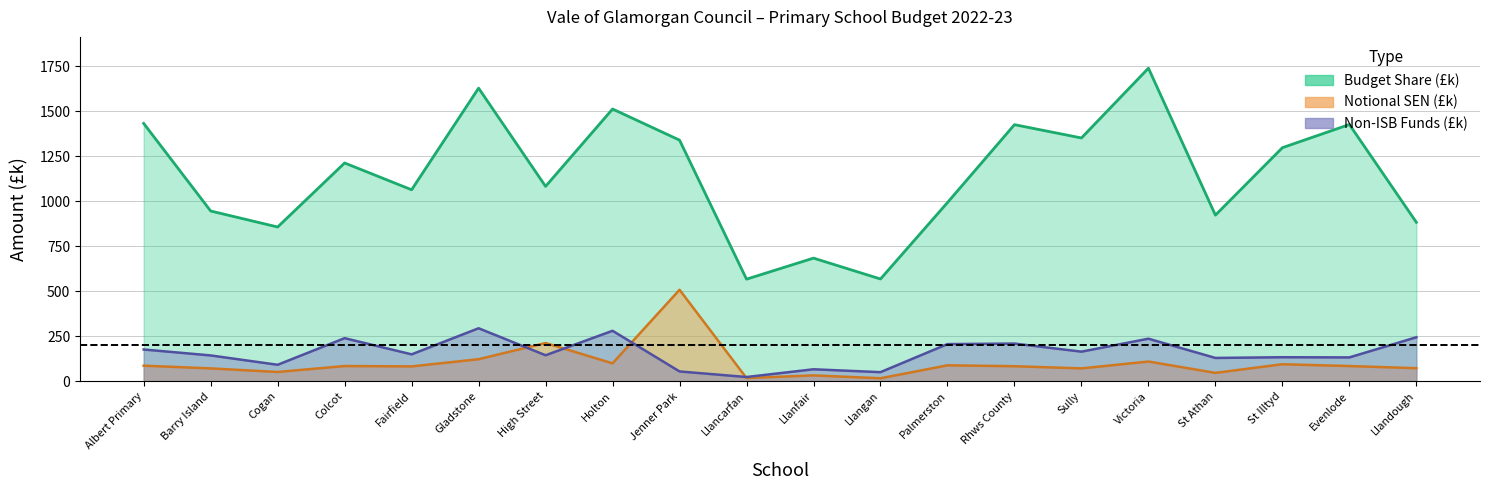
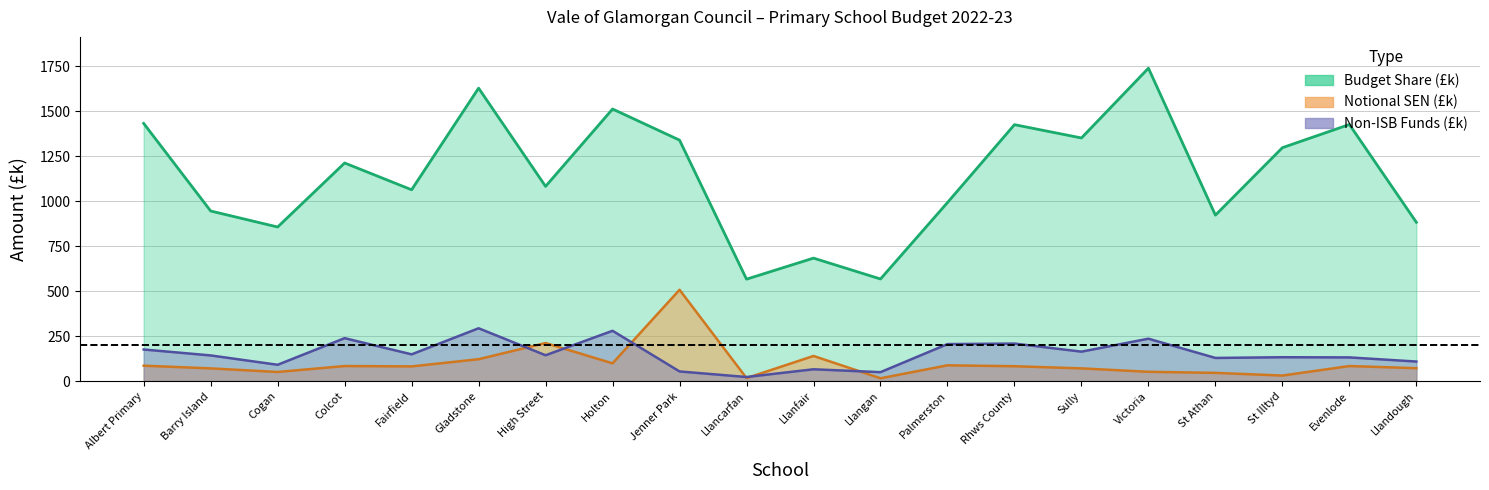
  {
    "Budget Share (£k)": {
      "Albert Primary": 1430,
      "Barry Island": 950,
      "Cogan": 860,
      "Colcot": 1210,
      "Fairfield": 1060,
      "Gladstone": 1630,
      "High Street": 1080,
      "Holton": 1510,
      "Jenner Park": 1340,
      "Llancarfan": 570,
      "Llanfair": 680,
      "Llangan": 570,
      "Palmerston": 990,
      "Rhws County": 1430,
      "Sully": 1350,
      "Victoria": 1740,
      "St Athan": 920,
      "St Illtyd": 1300,
      "Evenlode": 1430,
      "Llandough": 880
    },
    "Notional SEN (£k)": {
      "Albert Primary": 90,
      "Barry Island": 70,
      "Cogan": 50,
      "Colcot": 80,
      "Fairfield": 80,
      "Gladstone": 120,
      "High Street": 210,
      "Holton": 100,
      "Jenner Park": 510,
-     "Llanfair": 30,
+     "Llanfair": 140,
      "Llangan": 20,
      "Palmerston": 90,
      "Rhws County": 80,
      "Sully": 70,
-     "Victoria": 110,
+     "Victoria": 50,
      "St Athan": 50,
-     "St Illtyd": 90,
+     "St Illtyd": 30,
      "Evenlode": 80,
      "Llandough": 70
    },
    "Non-ISB Funds (£k)": {
      "Albert Primary": 180,
      "Barry Island": 140,
      "Cogan": 90,
      "Colcot": 240,
      "Fairfield": 150,
      "Gladstone": 290,
      "High Street": 140,
      "Holton": 280,
      "Jenner Park": 50,
      "Llanfair": 70,
      "Llangan": 50,
      "Palmerston": 210,
      "Rhws County": 210,
      "Sully": 160,
      "Victoria": 240,
      "St Athan": 130,
      "St Illtyd": 130,
      "Evenlode": 130,
-     "Llandough": 240
+     "Llandough": 110
    }
  }
